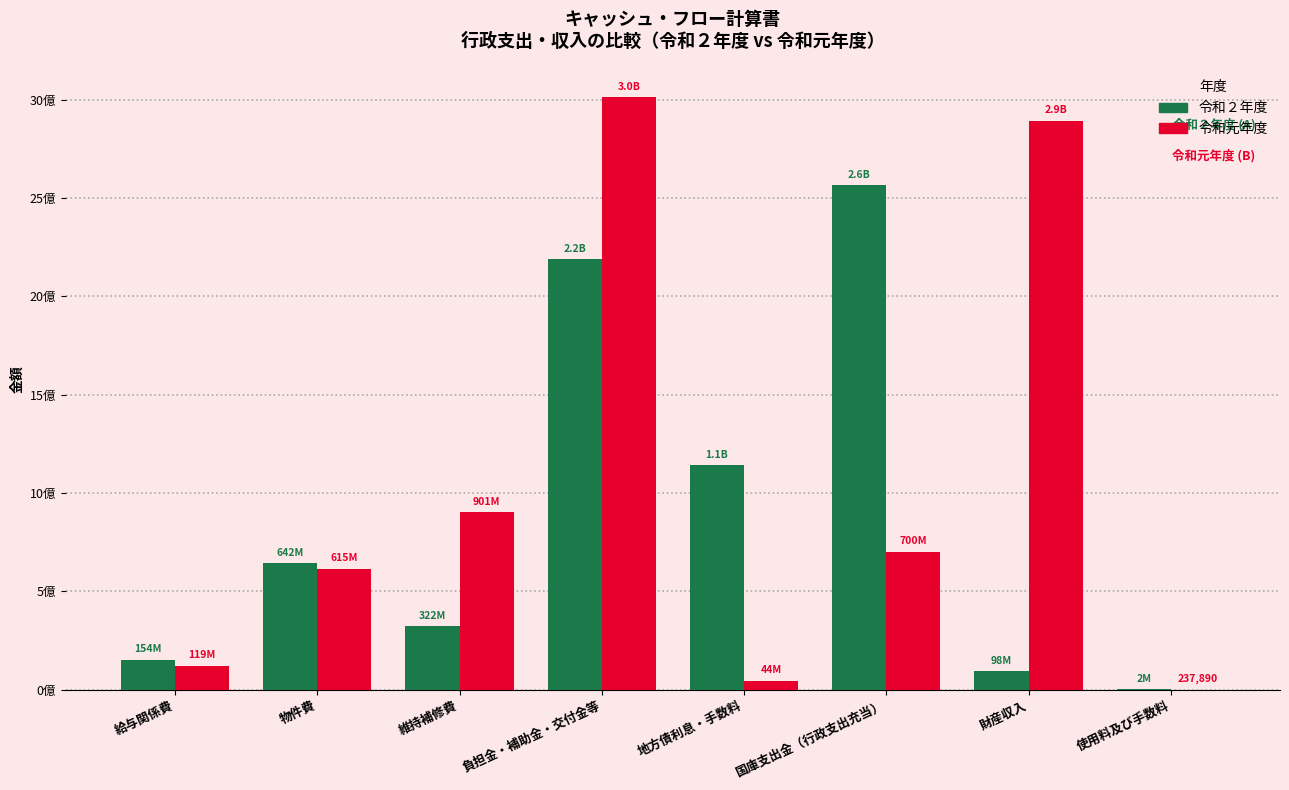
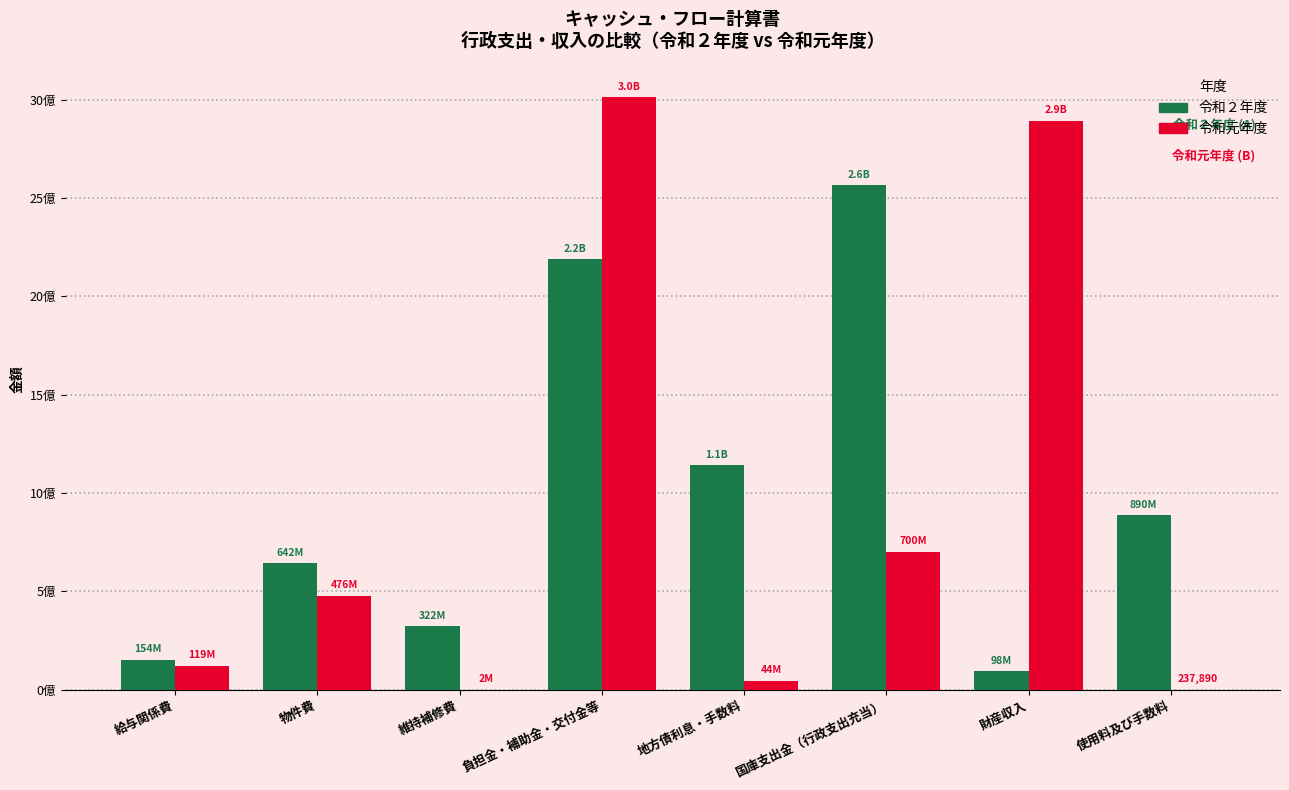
  {
    "令和２年度": {
      "給与関係費": "154M",
      "物件費": "642M",
      "維持補修費": "322M",
      "負担金・補助金・交付金等": "2.2B",
      "地方債利息・手数料": "1.1B",
      "国庫支出金（行政支出充当）": "2.6B",
      "財産収入": "98M",
-     "使用料及び手数料": "2M"
+     "使用料及び手数料": "890M"
    },
    "令和元年度": {
      "給与関係費": "119M",
-     "物件費": "615M",
-     "維持補修費": "901M",
+     "物件費": "476M",
+     "維持補修費": "2M",
      "負担金・補助金・交付金等": "3.0B",
      "地方債利息・手数料": "44M",
      "国庫支出金（行政支出充当）": "700M",
      "財産収入": "2.9B",
      "使用料及び手数料": "237,890"
    }
  }
